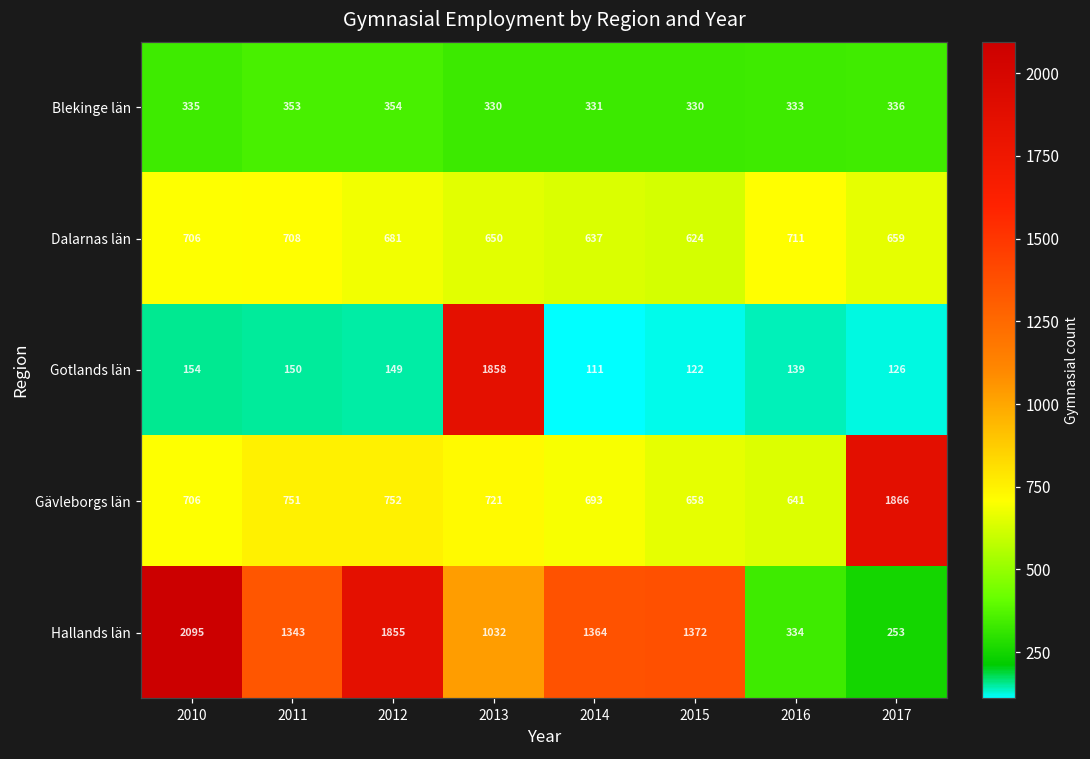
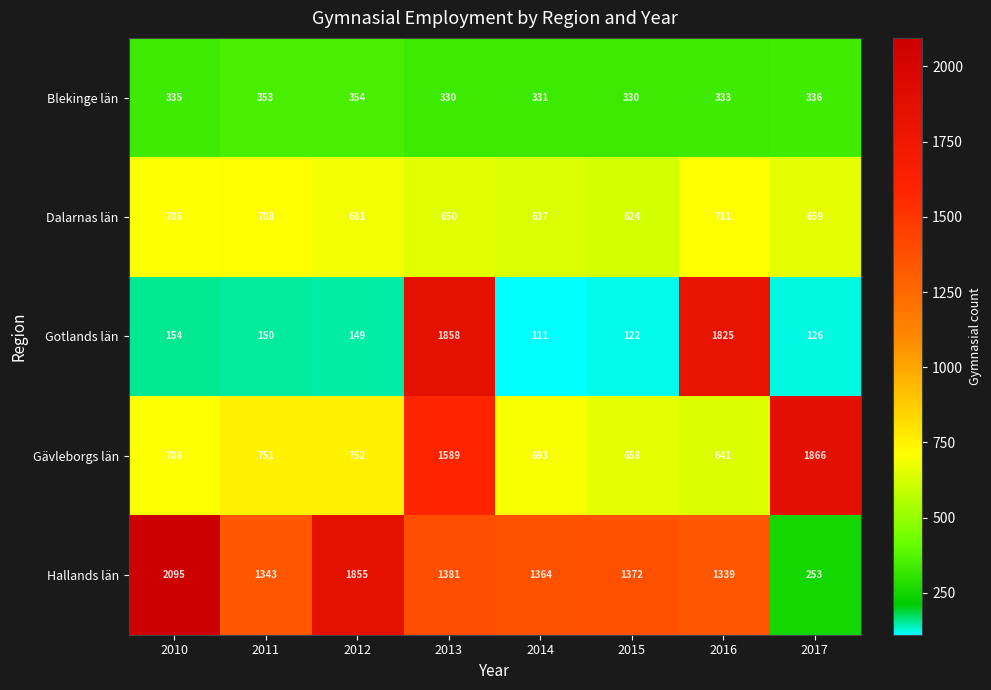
  {
    "Blekinge län": {
      "2010": 335,
      "2011": 353,
      "2012": 354,
      "2013": 330,
      "2014": 331,
      "2015": 330,
      "2016": 333,
      "2017": 336
    },
    "Dalarnas län": {
      "2010": 706,
      "2011": 708,
      "2012": 681,
      "2013": 650,
      "2014": 637,
      "2015": 624,
      "2016": 711,
      "2017": 659
    },
    "Gotlands län": {
      "2010": 154,
      "2011": 150,
      "2012": 149,
      "2013": 1858,
      "2014": 111,
      "2015": 122,
-     "2016": 139,
+     "2016": 1825,
      "2017": 126
    },
    "Gävleborgs län": {
      "2010": 706,
      "2011": 751,
      "2012": 752,
-     "2013": 721,
+     "2013": 1589,
      "2014": 693,
      "2015": 658,
      "2016": 641,
      "2017": 1866
    },
    "Hallands län": {
      "2010": 2095,
      "2011": 1343,
      "2012": 1855,
-     "2013": 1032,
+     "2013": 1381,
      "2014": 1364,
      "2015": 1372,
-     "2016": 334,
+     "2016": 1339,
      "2017": 253
    }
  }
